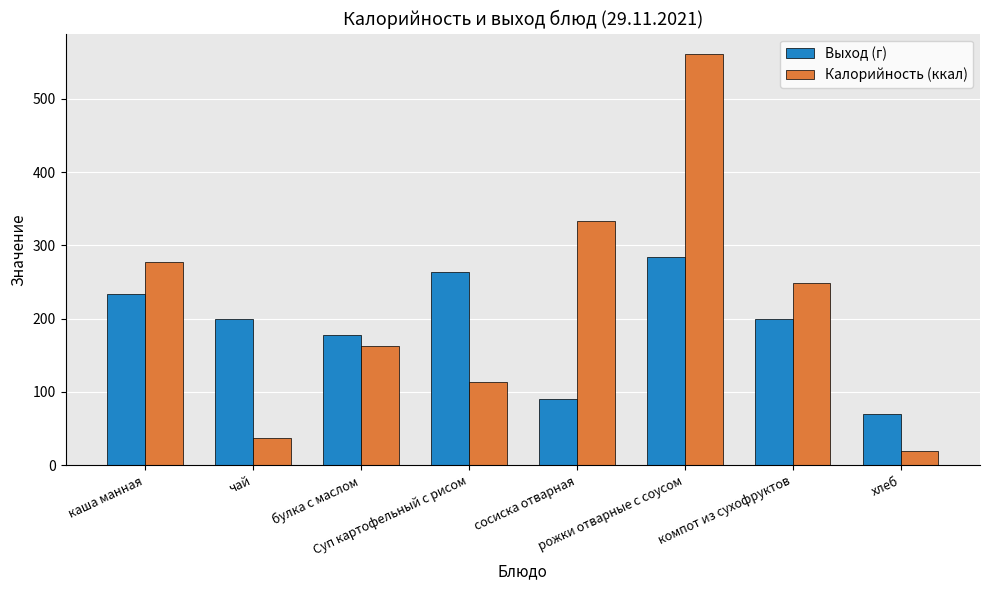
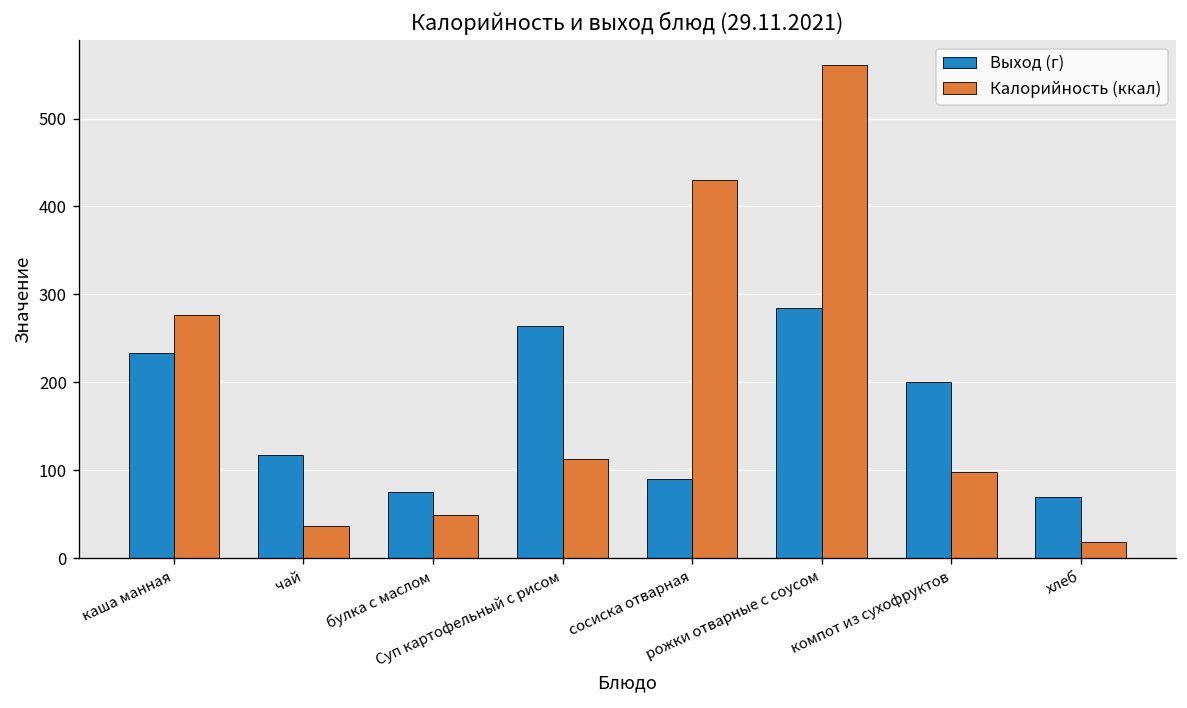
  {
    "Выход (г)": {
      "каша манная": 230,
-     "чай": 200,
-     "булка с маслом": 180,
+     "чай": 120,
+     "булка с маслом": 80,
      "Суп картофельный с рисом": 260,
      "сосиска отварная": 90,
      "рожки отварные с соусом": 280,
      "компот из сухофруктов": 200,
      "хлеб": 70
    },
    "Калорийность (ккал)": {
      "каша манная": 280,
      "чай": 40,
-     "булка с маслом": 160,
+     "булка с маслом": 50,
      "Суп картофельный с рисом": 110,
-     "сосиска отварная": 330,
+     "сосиска отварная": 430,
      "рожки отварные с соусом": 560,
-     "компот из сухофруктов": 250,
+     "компот из сухофруктов": 100,
      "хлеб": 20
    }
  }
